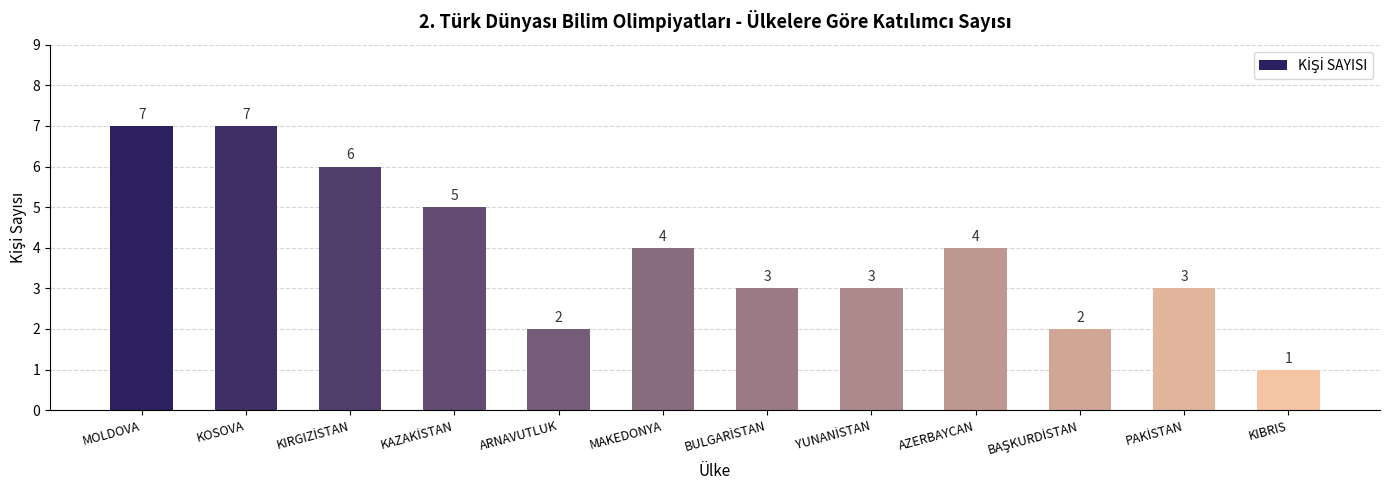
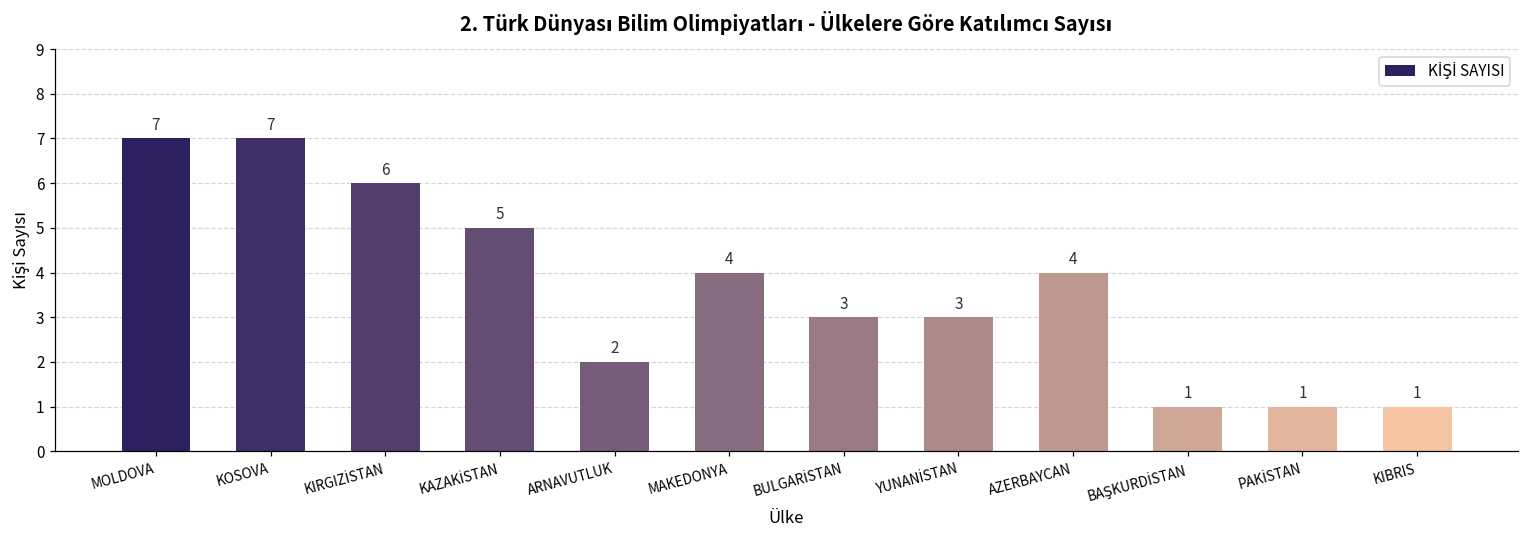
  {
    "MOLDOVA": 7,
    "KOSOVA": 7,
    "KIRGIZİSTAN": 6,
    "KAZAKİSTAN": 5,
    "ARNAVUTLUK": 2,
    "MAKEDONYA": 4,
    "BULGARİSTAN": 3,
    "YUNANİSTAN": 3,
    "AZERBAYCAN": 4,
-   "BAŞKURDİSTAN": 2,
-   "PAKİSTAN": 3,
+   "BAŞKURDİSTAN": 1,
+   "PAKİSTAN": 1,
    "KIBRIS": 1
  }
